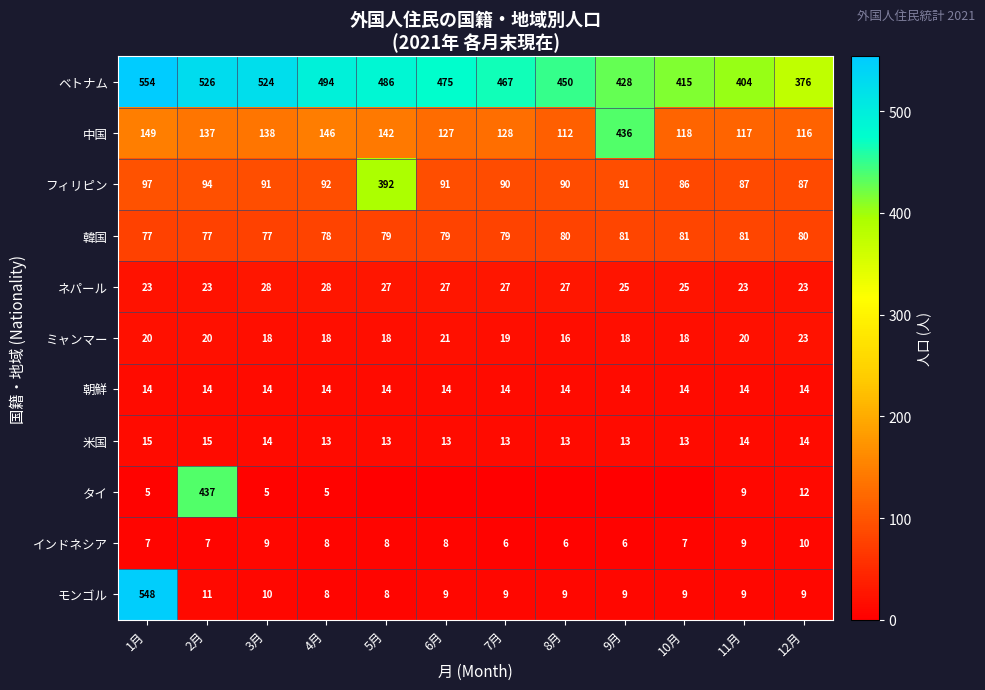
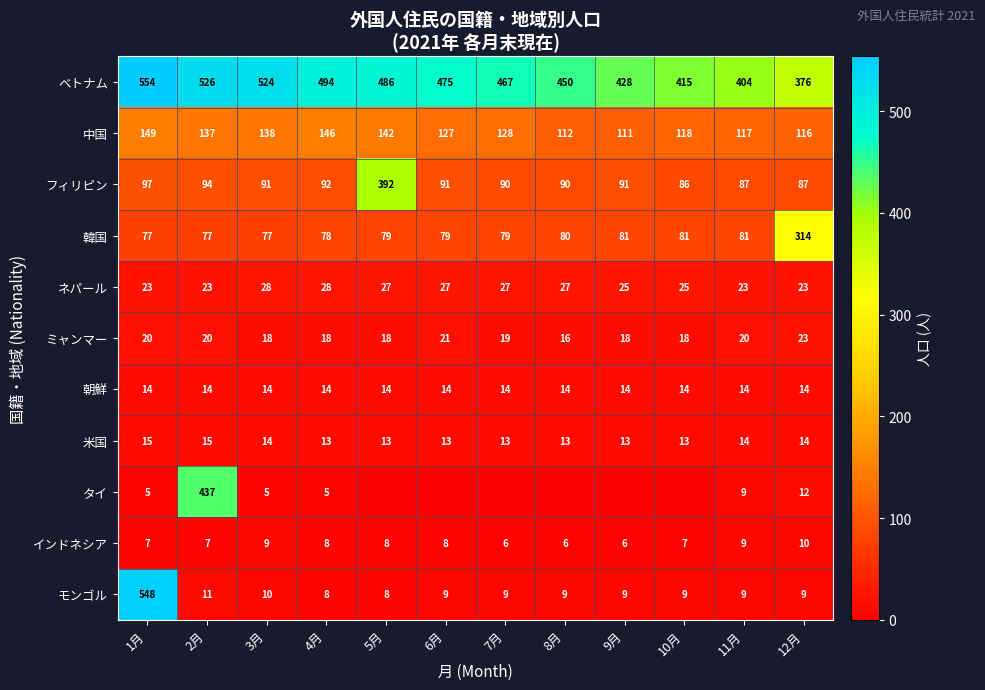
  {
    "ベトナム": {
      "1月": 554,
      "2月": 526,
      "3月": 524,
      "4月": 494,
      "5月": 486,
      "6月": 475,
      "7月": 467,
      "8月": 450,
      "9月": 428,
      "10月": 415,
      "11月": 404,
      "12月": 376
    },
    "中国": {
      "1月": 149,
      "2月": 137,
      "3月": 138,
      "4月": 146,
      "5月": 142,
      "6月": 127,
      "7月": 128,
      "8月": 112,
-     "9月": 436,
+     "9月": 111,
      "10月": 118,
      "11月": 117,
      "12月": 116
    },
    "フィリピン": {
      "1月": 97,
      "2月": 94,
      "3月": 91,
      "4月": 92,
      "5月": 392,
      "6月": 91,
      "7月": 90,
      "8月": 90,
      "9月": 91,
      "10月": 86,
      "11月": 87,
      "12月": 87
    },
    "韓国": {
      "1月": 77,
      "2月": 77,
      "3月": 77,
      "4月": 78,
      "5月": 79,
      "6月": 79,
      "7月": 79,
      "8月": 80,
      "9月": 81,
      "10月": 81,
      "11月": 81,
-     "12月": 80
+     "12月": 314
    },
    "ネパール": {
      "1月": 23,
      "2月": 23,
      "3月": 28,
      "4月": 28,
      "5月": 27,
      "6月": 27,
      "7月": 27,
      "8月": 27,
      "9月": 25,
      "10月": 25,
      "11月": 23,
      "12月": 23
    },
    "ミャンマー": {
      "1月": 20,
      "2月": 20,
      "3月": 18,
      "4月": 18,
      "5月": 18,
      "6月": 21,
      "7月": 19,
      "8月": 16,
      "9月": 18,
      "10月": 18,
      "11月": 20,
      "12月": 23
    },
    "朝鮮": {
      "1月": 14,
      "2月": 14,
      "3月": 14,
      "4月": 14,
      "5月": 14,
      "6月": 14,
      "7月": 14,
      "8月": 14,
      "9月": 14,
      "10月": 14,
      "11月": 14,
      "12月": 14
    },
    "米国": {
      "1月": 15,
      "2月": 15,
      "3月": 14,
      "4月": 13,
      "5月": 13,
      "6月": 13,
      "7月": 13,
      "8月": 13,
      "9月": 13,
      "10月": 13,
      "11月": 14,
      "12月": 14
    },
    "タイ": {
      "1月": 5,
      "2月": 437,
      "3月": 5,
      "4月": 5,
      "11月": 9,
      "12月": 12
    },
    "インドネシア": {
      "1月": 7,
      "2月": 7,
      "3月": 9,
      "4月": 8,
      "5月": 8,
      "6月": 8,
      "7月": 6,
      "8月": 6,
      "9月": 6,
      "10月": 7,
      "11月": 9,
      "12月": 10
    },
    "モンゴル": {
      "1月": 548,
      "2月": 11,
      "3月": 10,
      "4月": 8,
      "5月": 8,
      "6月": 9,
      "7月": 9,
      "8月": 9,
      "9月": 9,
      "10月": 9,
      "11月": 9,
      "12月": 9
    }
  }
